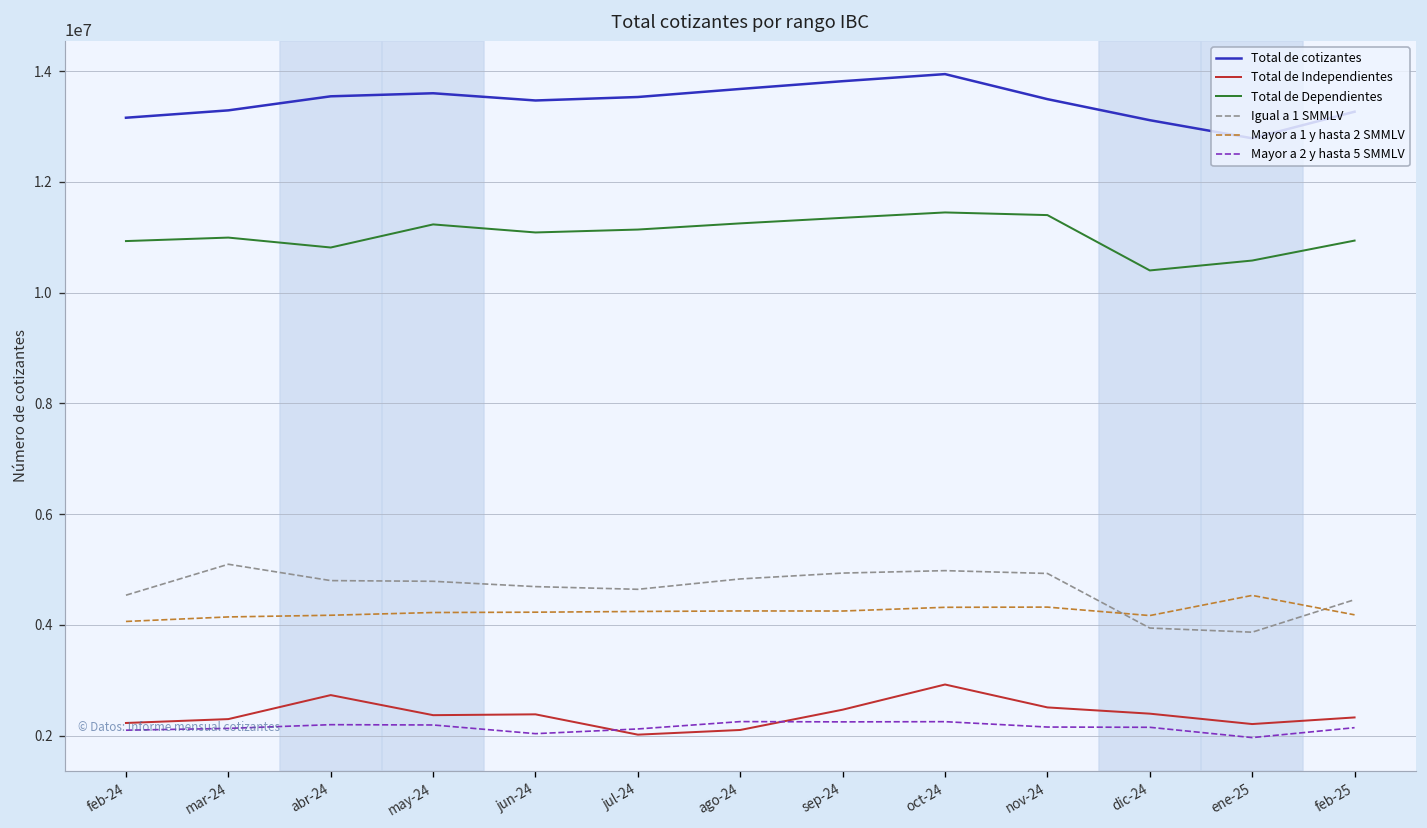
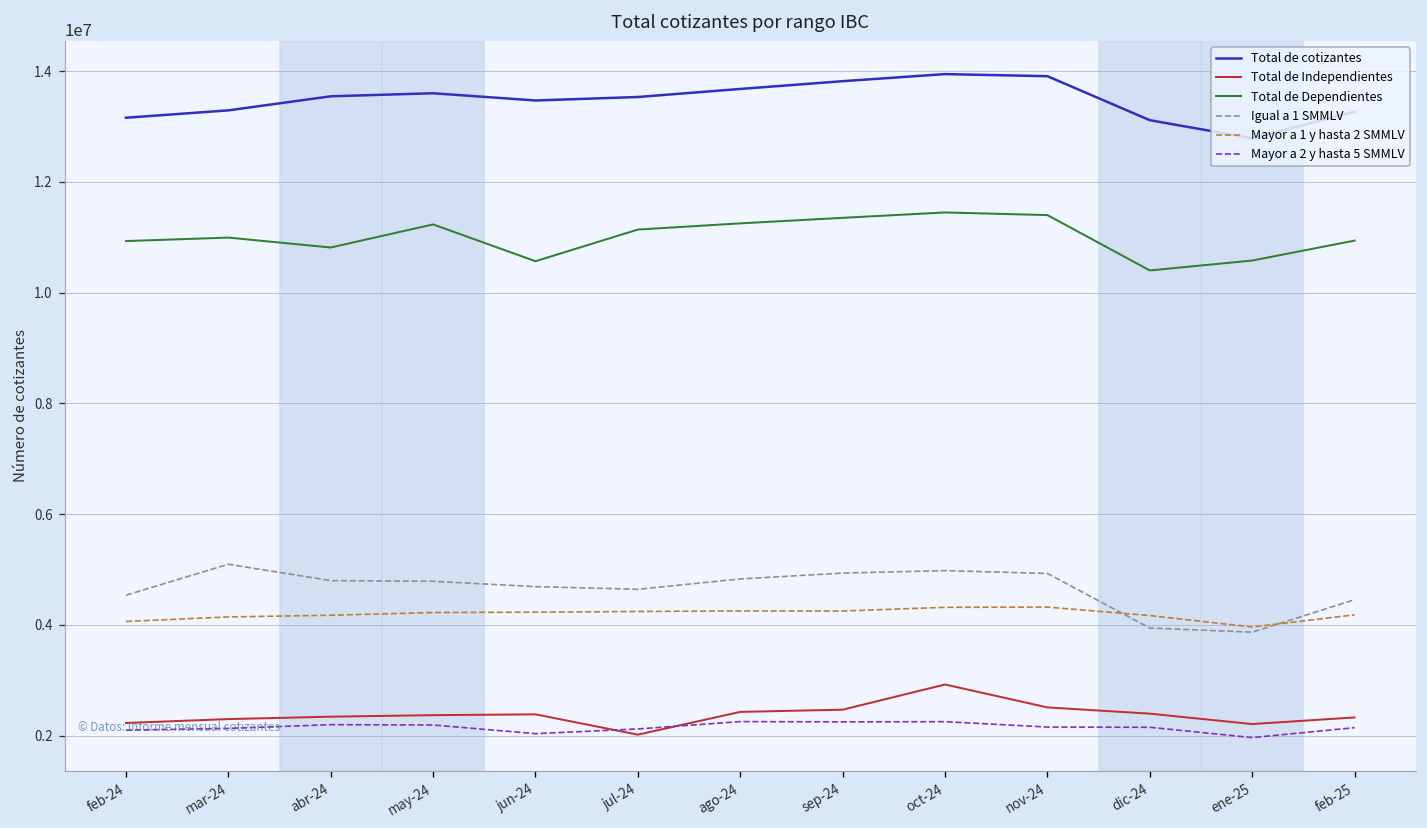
  {
    "Total de cotizantes": {
      "feb-24": 13200000,
      "mar-24": 13300000,
      "abr-24": 13500000,
      "may-24": 13600000,
      "jun-24": 13500000,
      "jul-24": 13500000,
      "ago-24": 13700000,
      "sep-24": 13800000,
      "oct-24": 13900000,
-     "nov-24": 13500000,
+     "nov-24": 13900000,
      "dic-24": 13100000
    },
    "Total de Independientes": {
      "feb-24": 2200000,
      "mar-24": 2300000,
-     "abr-24": 2700000,
+     "abr-24": 2300000,
      "may-24": 2400000,
      "jun-24": 2400000,
      "jul-24": 2000000,
-     "ago-24": 2100000,
+     "ago-24": 2400000,
      "sep-24": 2500000,
      "oct-24": 2900000,
      "nov-24": 2500000,
      "dic-24": 2400000,
      "ene-25": 2200000,
      "feb-25": 2300000
    },
    "Total de Dependientes": {
      "feb-24": 10900000,
      "mar-24": 11000000,
      "abr-24": 10800000,
      "may-24": 11200000,
-     "jun-24": 11100000,
+     "jun-24": 10600000,
      "jul-24": 11100000,
      "ago-24": 11300000,
      "sep-24": 11400000,
      "oct-24": 11400000,
      "nov-24": 11400000,
      "dic-24": 10400000,
      "ene-25": 10600000,
      "feb-25": 10900000
    },
    "Igual a 1 SMMLV": {
      "feb-24": 4500000,
      "mar-24": 5100000,
      "abr-24": 4800000,
      "may-24": 4800000,
      "jun-24": 4700000,
      "jul-24": 4600000,
      "ago-24": 4800000,
      "sep-24": 4900000,
      "oct-24": 5000000,
      "nov-24": 4900000,
      "dic-24": 3900000,
      "ene-25": 3900000,
      "feb-25": 4500000
    },
    "Mayor a 1 y hasta 2 SMMLV": {
      "feb-24": 4100000,
      "mar-24": 4100000,
      "abr-24": 4200000,
      "may-24": 4200000,
      "jun-24": 4200000,
      "jul-24": 4200000,
      "ago-24": 4300000,
      "sep-24": 4200000,
      "oct-24": 4300000,
      "nov-24": 4300000,
      "dic-24": 4200000,
-     "ene-25": 4500000,
+     "ene-25": 4000000,
      "feb-25": 4200000
    },
    "Mayor a 2 y hasta 5 SMMLV": {
      "feb-24": 2100000,
      "mar-24": 2100000,
      "abr-24": 2200000,
      "may-24": 2200000,
      "jun-24": 2000000,
      "jul-24": 2100000,
      "ago-24": 2300000,
      "sep-24": 2200000,
      "oct-24": 2300000,
      "nov-24": 2200000,
      "dic-24": 2100000,
      "ene-25": 2000000,
      "feb-25": 2100000
    }
  }
